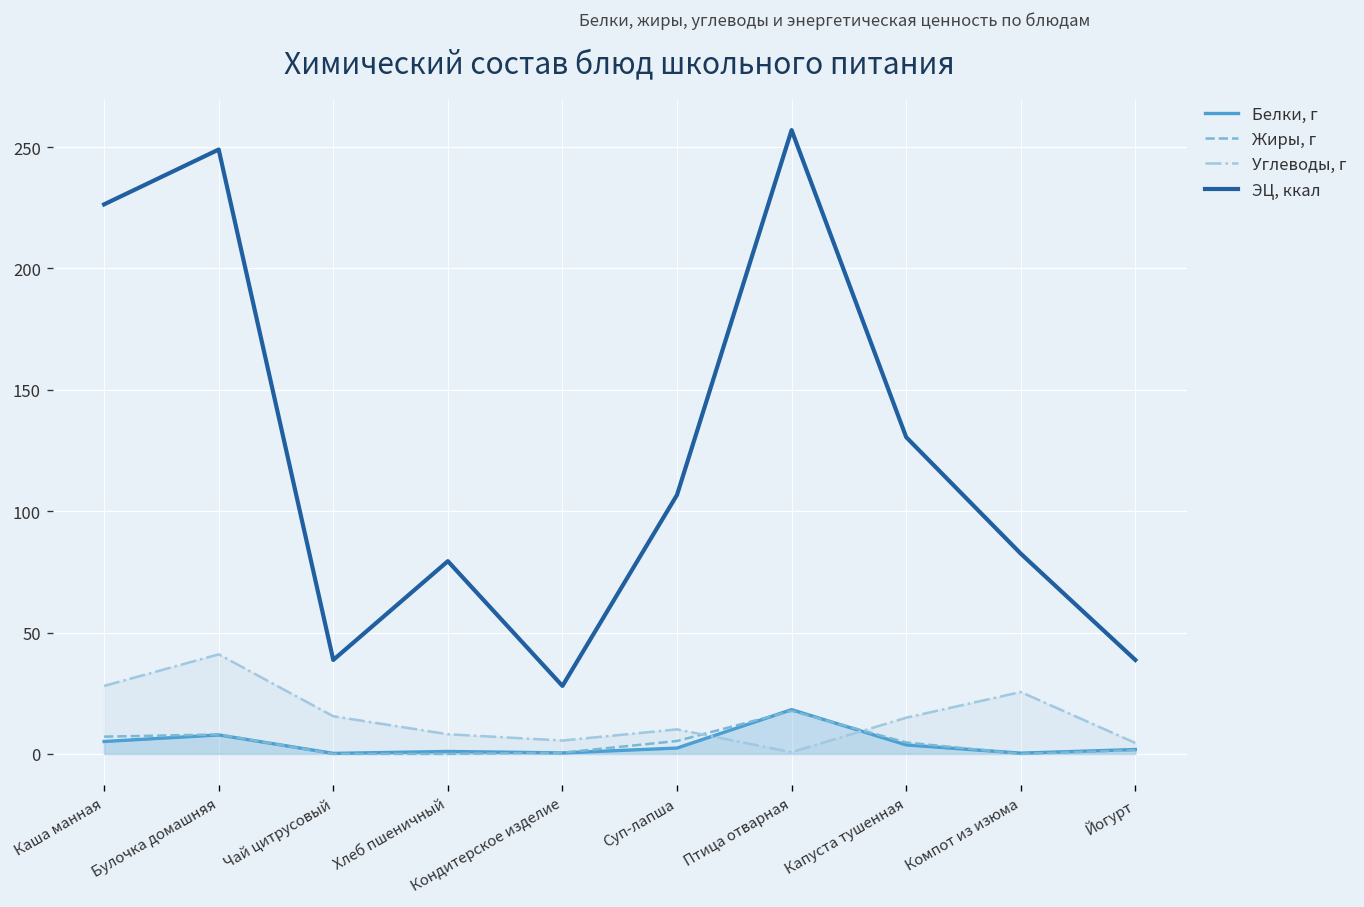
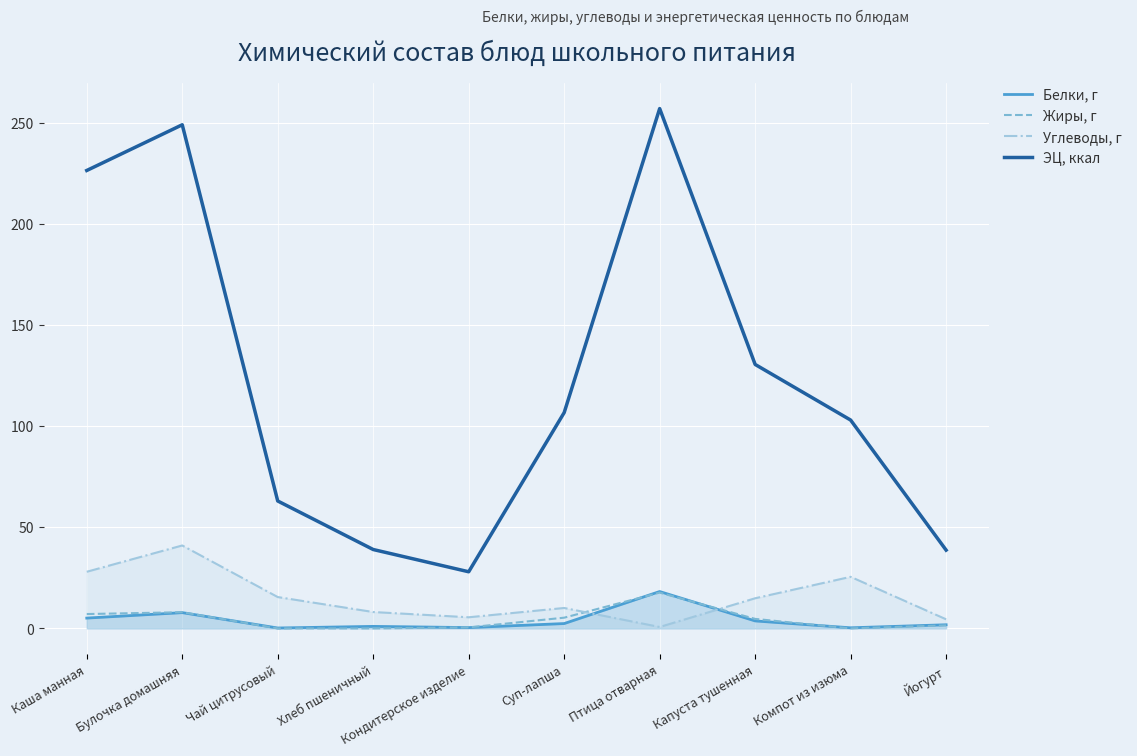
  {
    "ЭЦ, ккал": {
      "Каша манная": 226,
      "Булочка домашняя": 249,
-     "Чай цитрусовый": 39,
-     "Хлеб пшеничный": 79,
+     "Чай цитрусовый": 63,
+     "Хлеб пшеничный": 39,
      "Кондитерское изделие": 28,
      "Суп-лапша": 107,
      "Птица отварная": 257,
      "Капуста тушенная": 131,
-     "Компот из изюма": 83,
+     "Компот из изюма": 103,
      "Йогурт": 39
    }
  }
